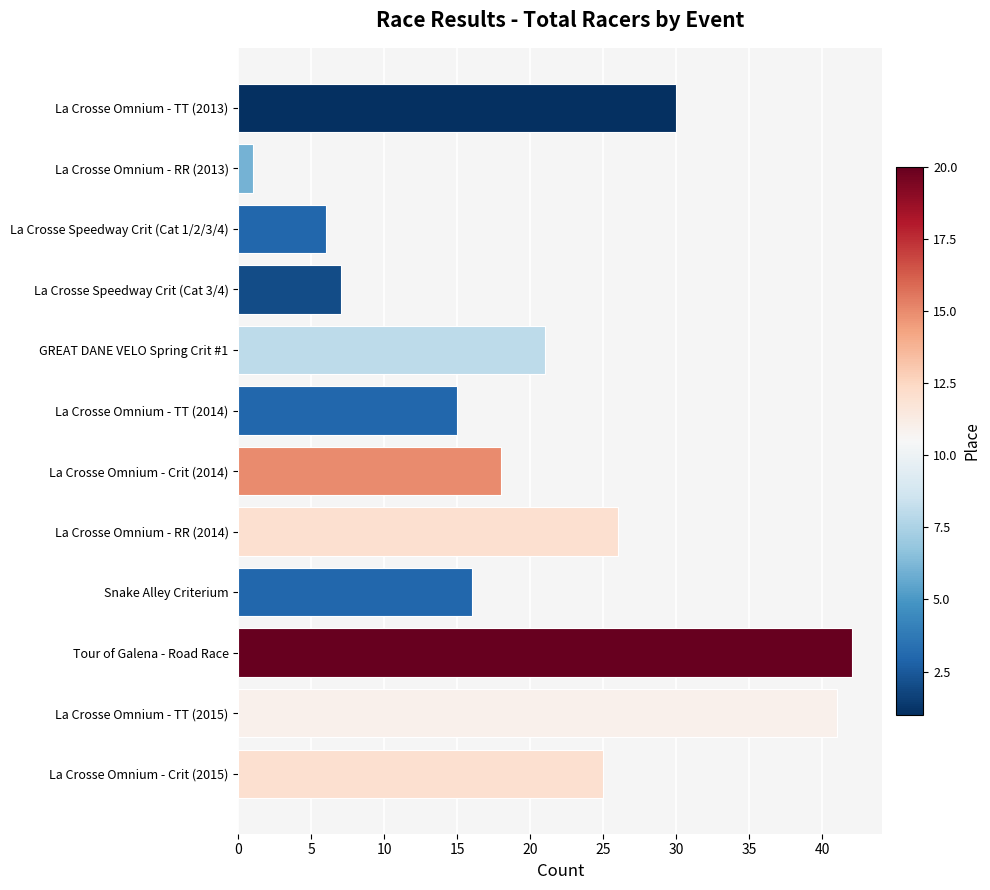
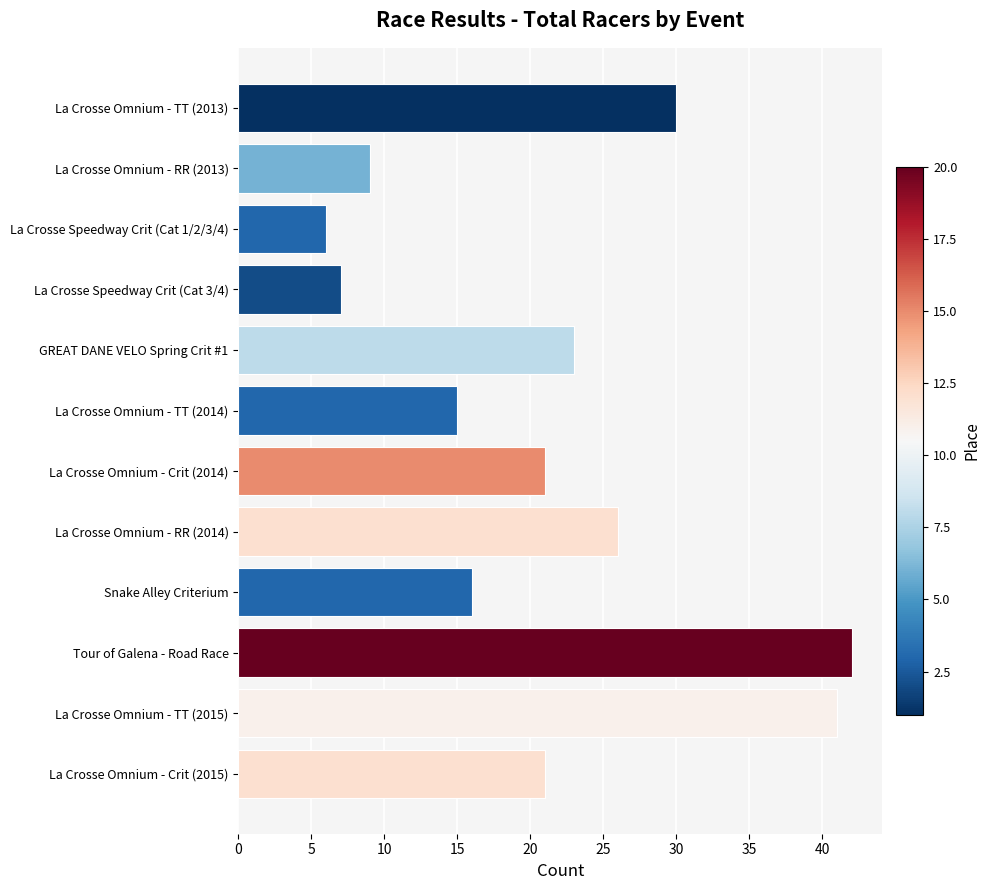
  {
    "La Crosse Omnium - TT (2013)": 30,
-   "La Crosse Omnium - RR (2013)": 1,
+   "La Crosse Omnium - RR (2013)": 9,
    "La Crosse Speedway Crit (Cat 1/2/3/4)": 6,
    "La Crosse Speedway Crit (Cat 3/4)": 7,
-   "GREAT DANE VELO Spring Crit #1": 21,
+   "GREAT DANE VELO Spring Crit #1": 23,
    "La Crosse Omnium - TT (2014)": 15,
-   "La Crosse Omnium - Crit (2014)": 18,
+   "La Crosse Omnium - Crit (2014)": 21,
    "La Crosse Omnium - RR (2014)": 26,
    "Snake Alley Criterium": 16,
    "Tour of Galena - Road Race": 42,
    "La Crosse Omnium - TT (2015)": 41,
-   "La Crosse Omnium - Crit (2015)": 25
+   "La Crosse Omnium - Crit (2015)": 21
  }
